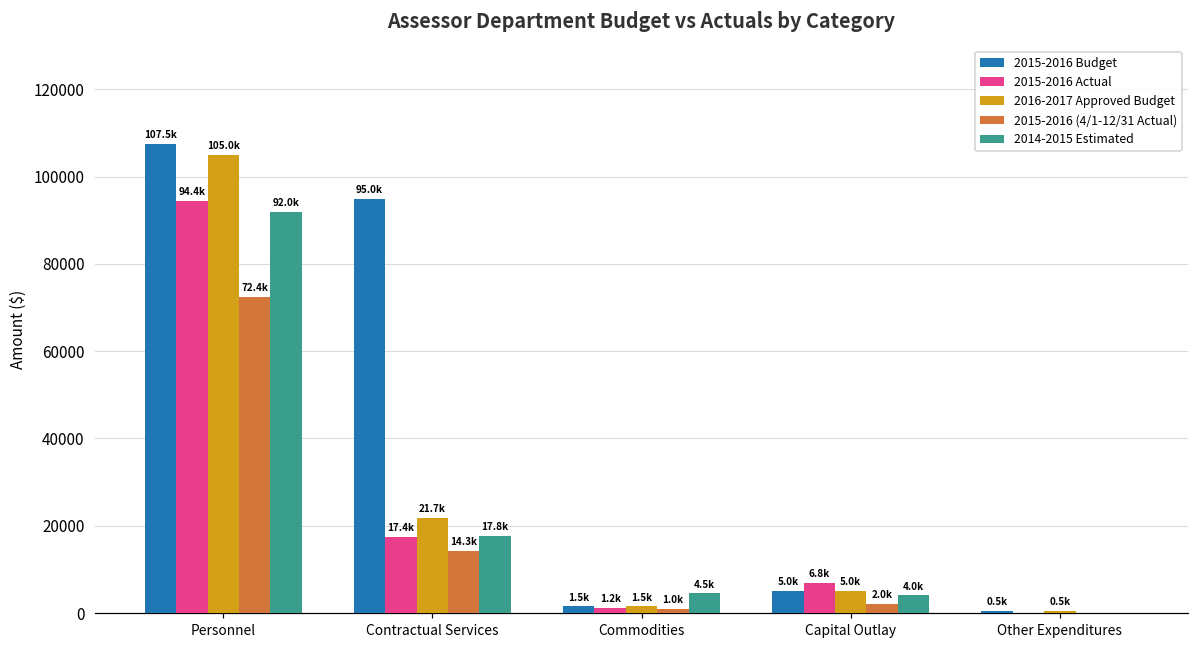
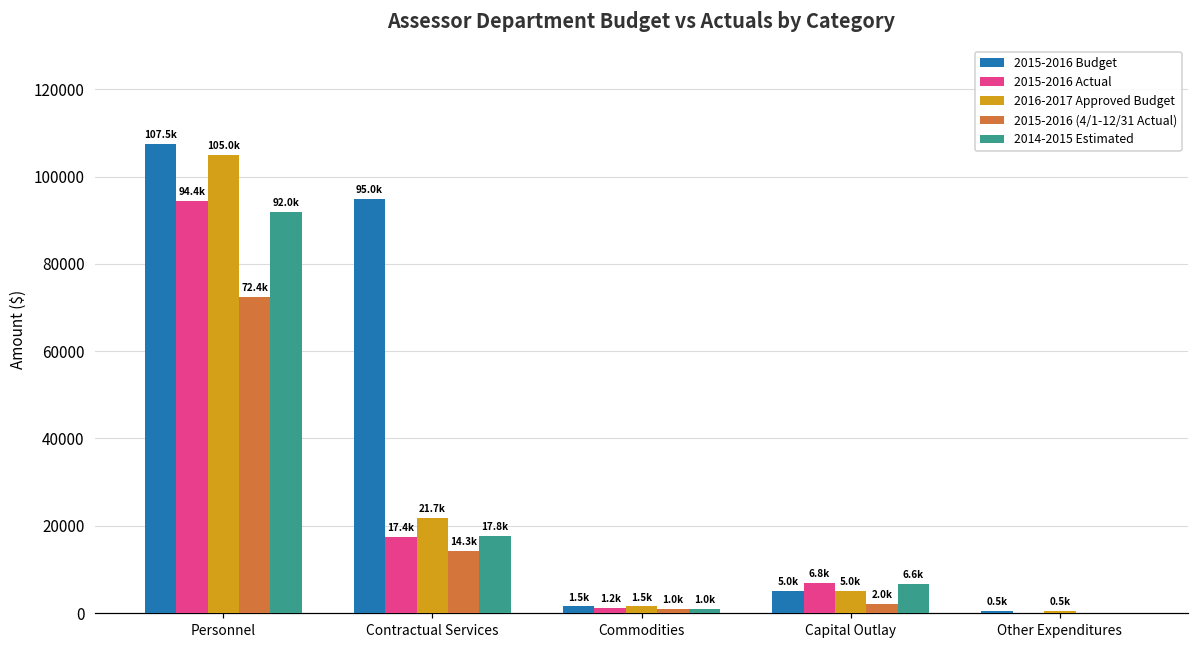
  {
    "2015-2016 Budget": {
      "Personnel": "107.5k",
      "Contractual Services": "95.0k",
      "Commodities": "1.5k",
      "Capital Outlay": "5.0k",
      "Other Expenditures": "0.5k"
    },
    "2015-2016 Actual": {
      "Personnel": "94.4k",
      "Contractual Services": "17.4k",
      "Commodities": "1.2k",
      "Capital Outlay": "6.8k"
    },
    "2014-2015 Estimated": {
      "Personnel": "92.0k",
      "Contractual Services": "17.8k",
-     "Commodities": "4.5k",
-     "Capital Outlay": "4.0k"
+     "Commodities": "1.0k",
+     "Capital Outlay": "6.6k"
    }
  }
